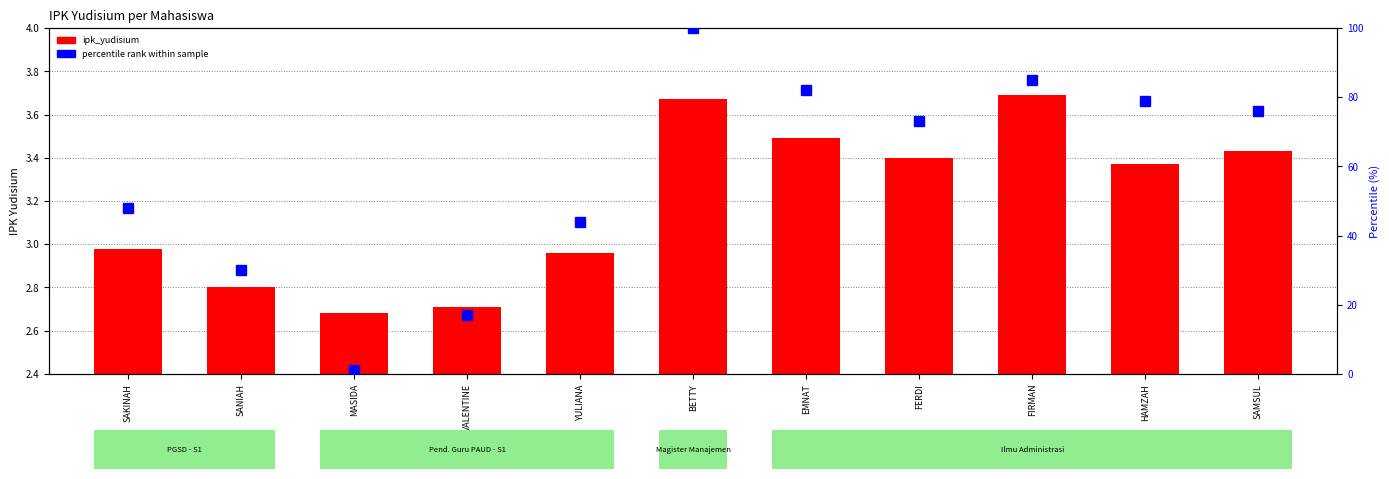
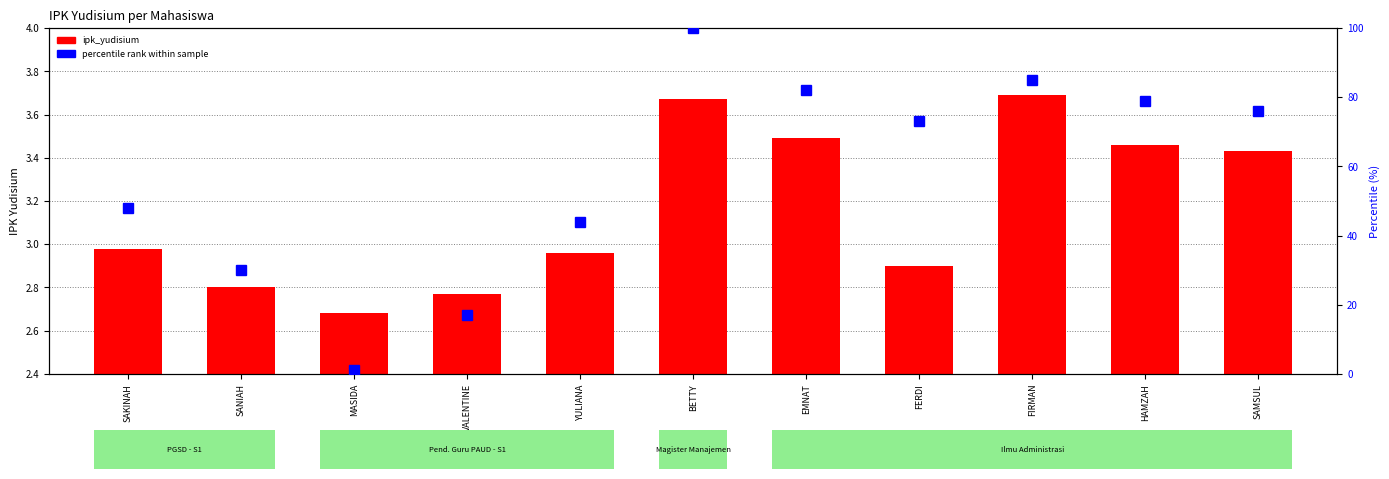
  {
    "ipk_yudisium": {
      "SAKINAH": 2.98,
      "SANIAH": 2.80,
      "MASIDA": 2.68,
-     "VALENTINE": 2.71,
+     "VALENTINE": 2.77,
      "YULIANA": 2.96,
      "BETTY": 3.67,
      "EMNAT": 3.49,
-     "FERDI": 3.4,
+     "FERDI": 2.9,
      "FIRMAN": 3.69,
-     "HAMZAH": 3.37,
+     "HAMZAH": 3.46,
      "SAMSUL": 3.43
    }
  }
